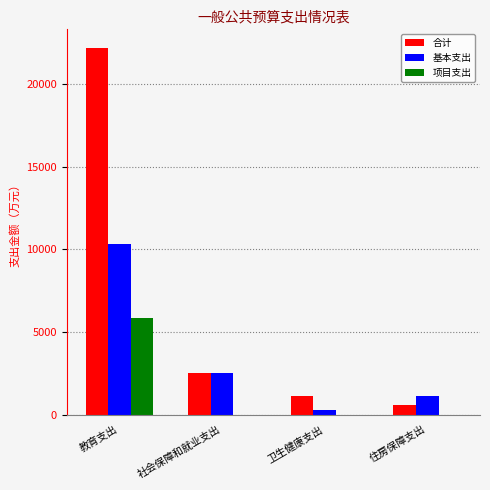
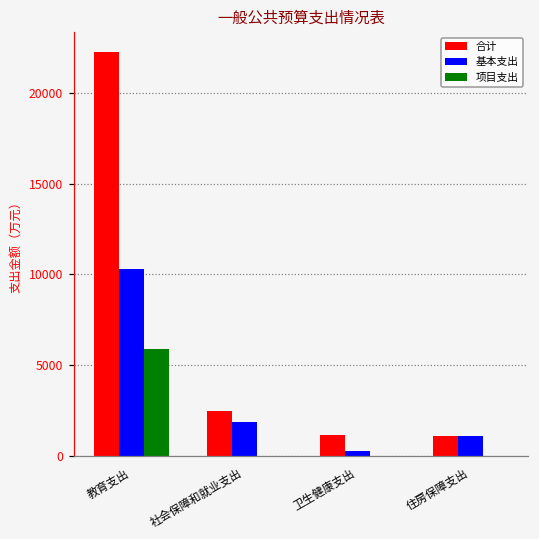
  {
    "合计": {
      "教育支出": 22200,
      "社会保障和就业支出": 2500,
      "卫生健康支出": 1200,
-     "住房保障支出": 600
+     "住房保障支出": 1100
    },
    "基本支出": {
      "教育支出": 10300,
-     "社会保障和就业支出": 2500,
+     "社会保障和就业支出": 1900,
      "卫生健康支出": 300,
      "住房保障支出": 1100
    },
    "项目支出": {
      "教育支出": 5900,
      "社会保障和就业支出": 0,
      "卫生健康支出": 0,
      "住房保障支出": 0
    }
  }
